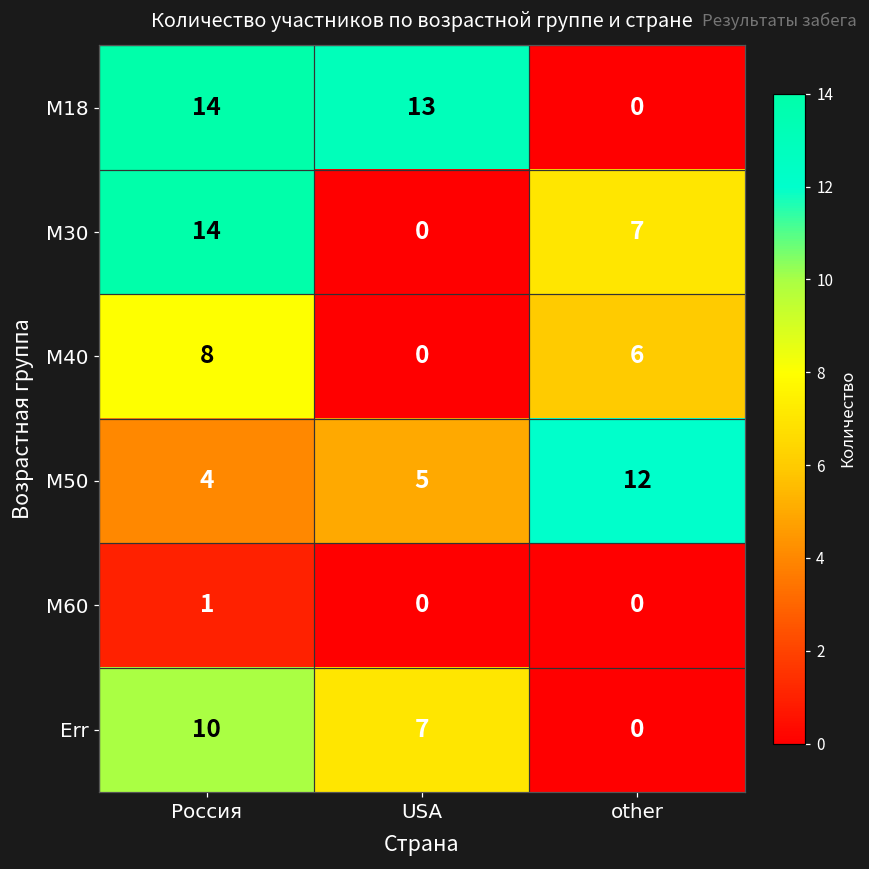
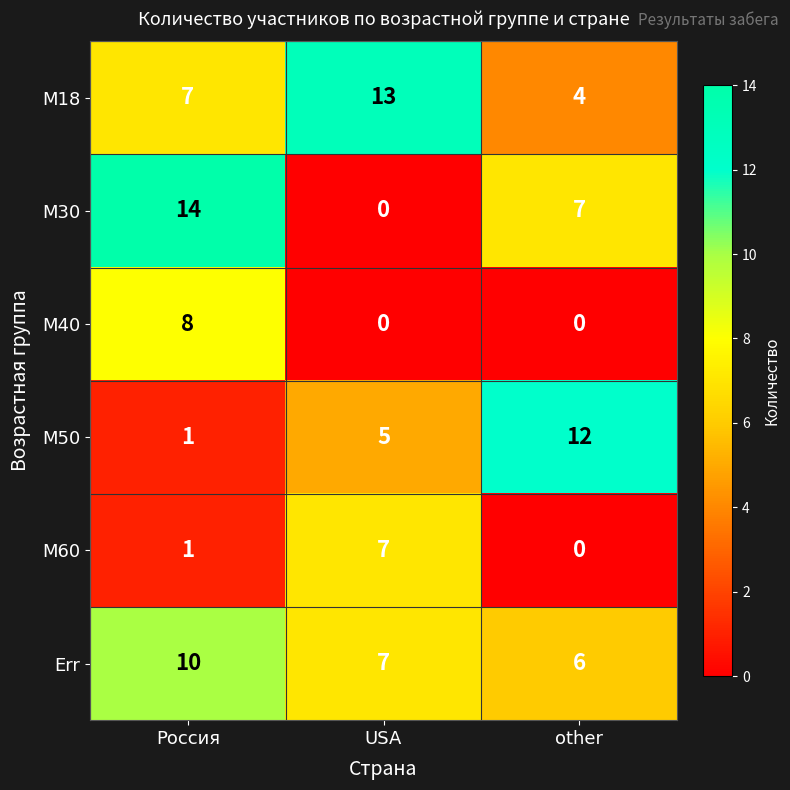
  {
    "М18": {
-     "Россия": 14,
+     "Россия": 7,
      "USA": 13,
-     "other": 0
+     "other": 4
    },
    "М30": {
      "Россия": 14,
      "USA": 0,
      "other": 7
    },
    "М40": {
      "Россия": 8,
      "USA": 0,
-     "other": 6
+     "other": 0
    },
    "М50": {
-     "Россия": 4,
+     "Россия": 1,
      "USA": 5,
      "other": 12
    },
    "М60": {
      "Россия": 1,
-     "USA": 0,
+     "USA": 7,
      "other": 0
    },
    "Err": {
      "Россия": 10,
      "USA": 7,
-     "other": 0
+     "other": 6
    }
  }
